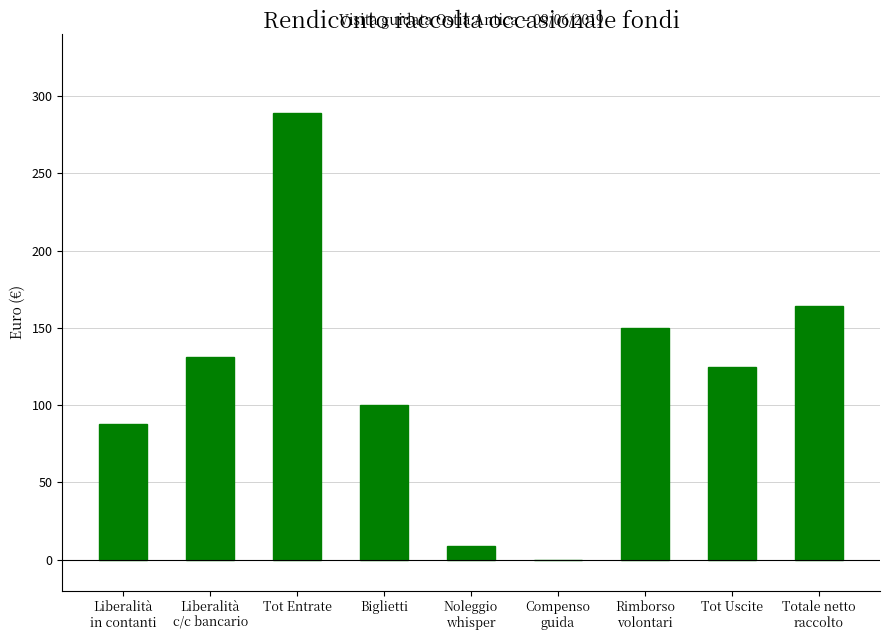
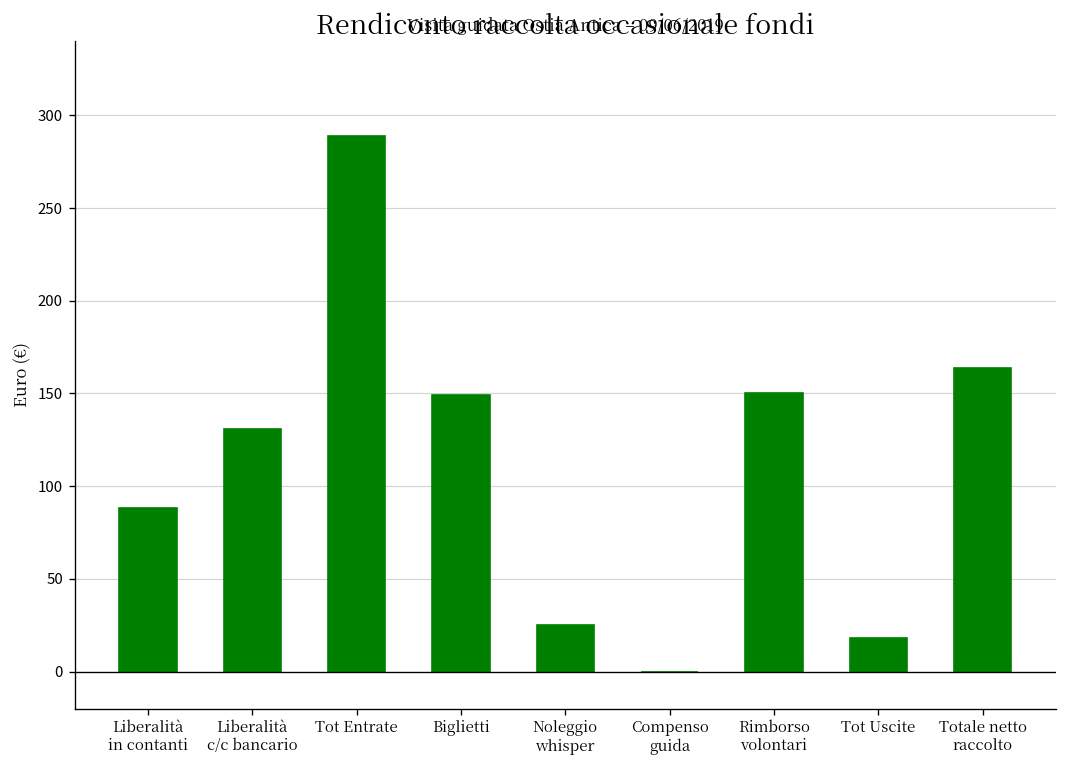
  {
    "Liberalità in contanti": 88,
    "Liberalità c/c bancario": 131,
    "Tot Entrate": 289,
-   "Biglietti": 100,
-   "Noleggio whisper": 9,
+   "Biglietti": 149,
+   "Noleggio whisper": 25,
    "Compenso guida": 0,
    "Rimborso volontari": 150,
-   "Tot Uscite": 125,
+   "Tot Uscite": 18,
    "Totale netto raccolto": 164
  }
